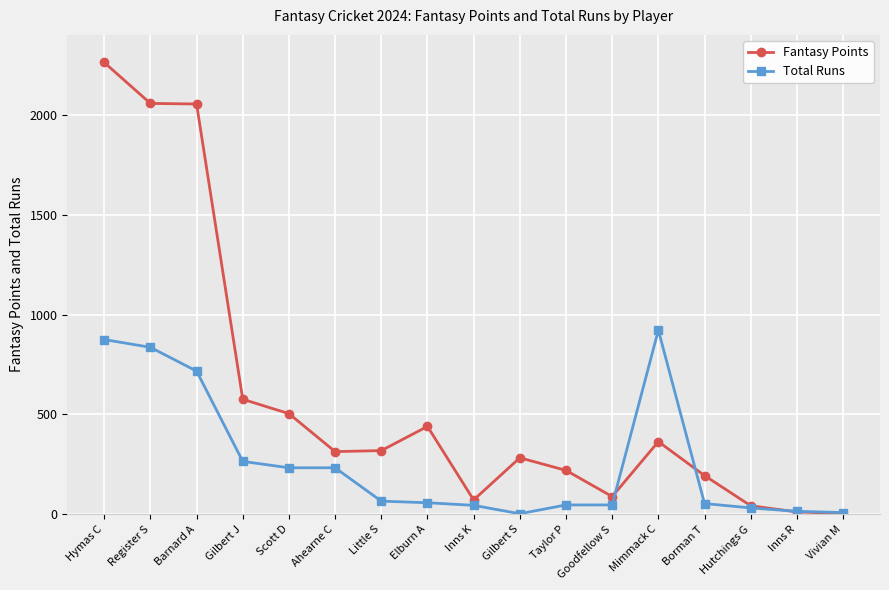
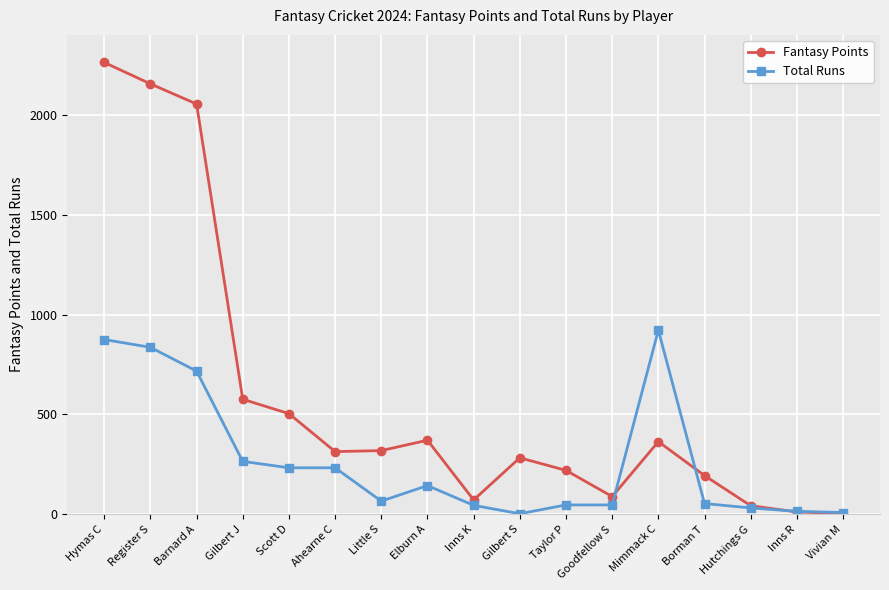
  {
    "Fantasy Points": {
      "Hymas C": 2260,
-     "Register S": 2060,
+     "Register S": 2160,
      "Barnard A": 2050,
      "Gilbert J": 580,
      "Scott D": 500,
      "Ahearne C": 310,
      "Little S": 320,
-     "Elburn A": 440,
+     "Elburn A": 370,
      "Inns K": 70,
      "Gilbert S": 280,
      "Taylor P": 220,
      "Goodfellow S": 90,
      "Mimmack C": 360,
      "Borman T": 190
    },
    "Total Runs": {
      "Hymas C": 880,
      "Register S": 840,
      "Barnard A": 720,
      "Gilbert J": 270,
      "Scott D": 230,
      "Ahearne C": 230,
      "Little S": 70,
-     "Elburn A": 60,
+     "Elburn A": 140,
      "Inns K": 50,
      "Gilbert S": 0,
      "Taylor P": 50,
      "Goodfellow S": 50,
      "Mimmack C": 920,
      "Borman T": 50
    }
  }
